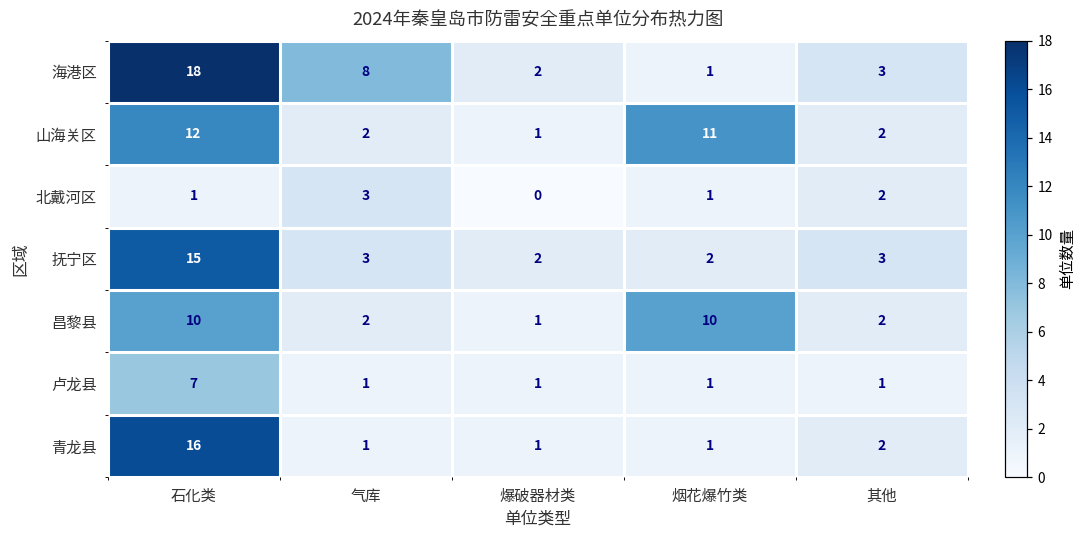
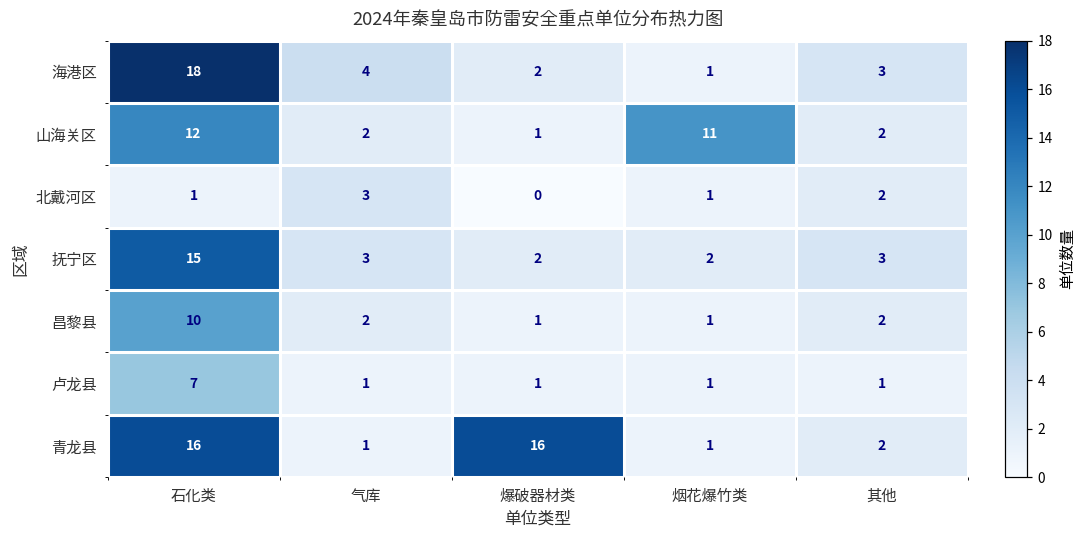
  {
    "海港区": {
      "石化类": 18,
-     "气库": 8,
+     "气库": 4,
      "爆破器材类": 2,
      "烟花爆竹类": 1,
      "其他": 3
    },
    "山海关区": {
      "石化类": 12,
      "气库": 2,
      "爆破器材类": 1,
      "烟花爆竹类": 11,
      "其他": 2
    },
    "北戴河区": {
      "石化类": 1,
      "气库": 3,
      "爆破器材类": 0,
      "烟花爆竹类": 1,
      "其他": 2
    },
    "抚宁区": {
      "石化类": 15,
      "气库": 3,
      "爆破器材类": 2,
      "烟花爆竹类": 2,
      "其他": 3
    },
    "昌黎县": {
      "石化类": 10,
      "气库": 2,
      "爆破器材类": 1,
-     "烟花爆竹类": 10,
+     "烟花爆竹类": 1,
      "其他": 2
    },
    "卢龙县": {
      "石化类": 7,
      "气库": 1,
      "爆破器材类": 1,
      "烟花爆竹类": 1,
      "其他": 1
    },
    "青龙县": {
      "石化类": 16,
      "气库": 1,
-     "爆破器材类": 1,
+     "爆破器材类": 16,
      "烟花爆竹类": 1,
      "其他": 2
    }
  }
